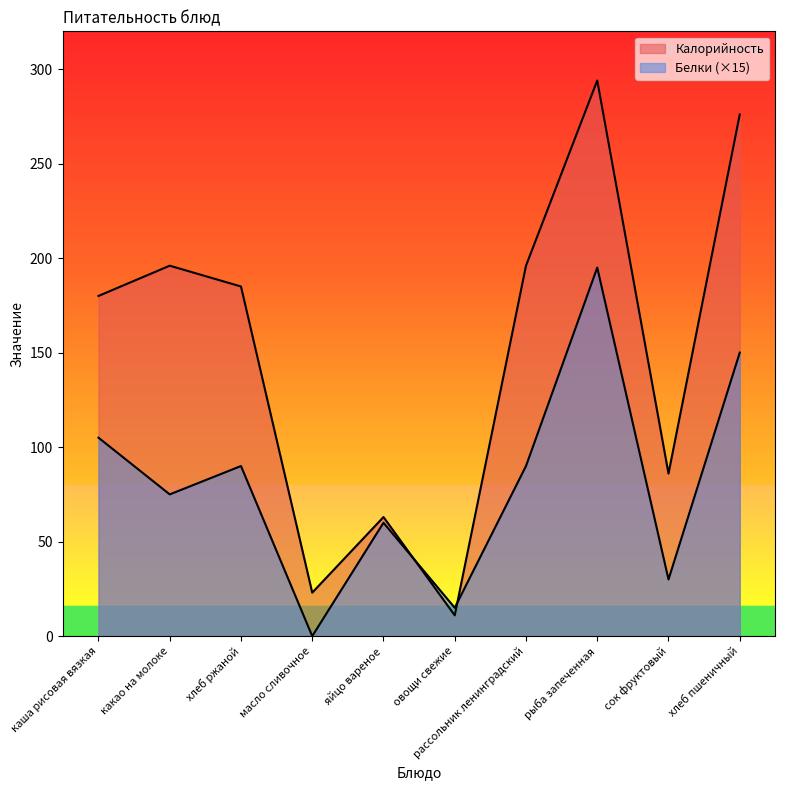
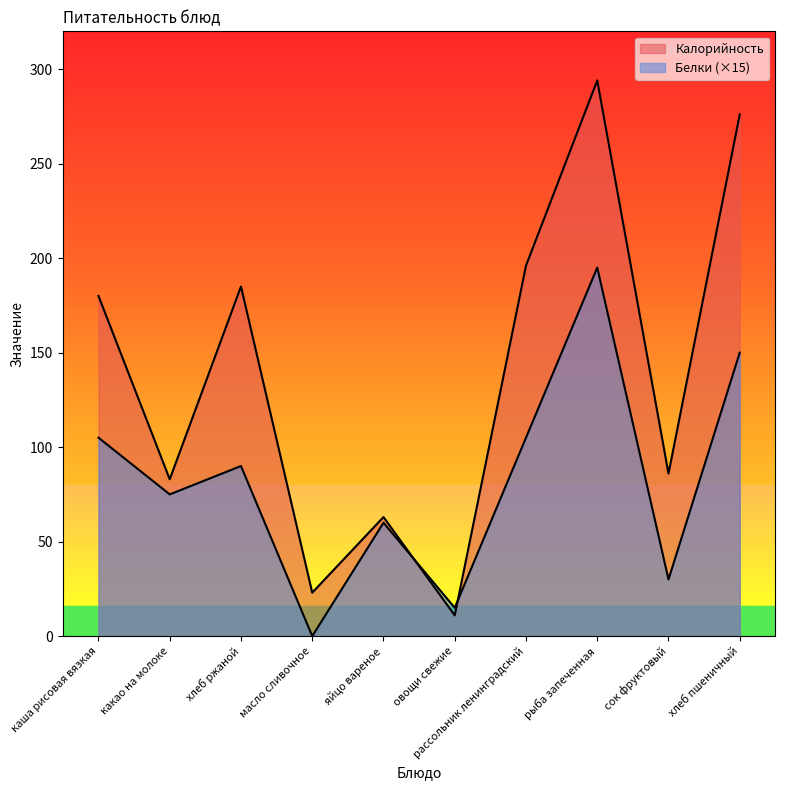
  {
    "Калорийность": {
      "каша рисовая вязкая": 180,
-     "какао на молоке": 196,
+     "какао на молоке": 83,
      "хлеб ржаной": 185,
      "масло сливочное": 23,
      "яйцо вареное": 63,
      "овощи свежие": 11,
      "рассольник ленинградский": 196,
      "рыба запеченная": 294,
      "сок фруктовый": 86,
      "хлеб пшеничный": 276
    },
    "Белки (×15)": {
      "каша рисовая вязкая": 105,
      "какао на молоке": 75,
      "хлеб ржаной": 90,
      "масло сливочное": 0,
      "яйцо вареное": 60,
      "овощи свежие": 15,
-     "рассольник ленинградский": 90,
+     "рассольник ленинградский": 105,
      "рыба запеченная": 195,
      "сок фруктовый": 30,
      "хлеб пшеничный": 150
    }
  }
